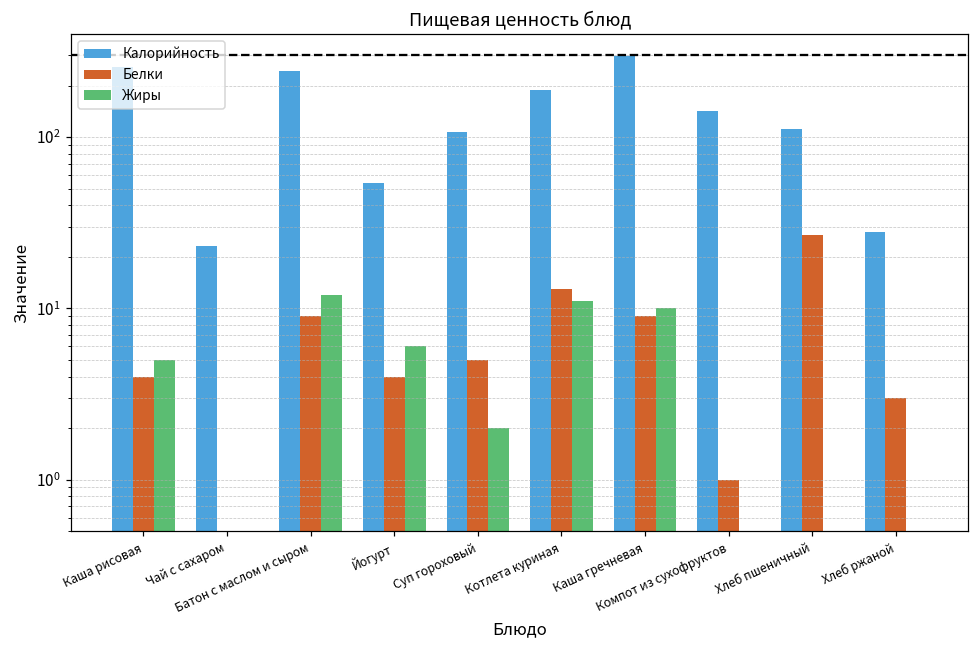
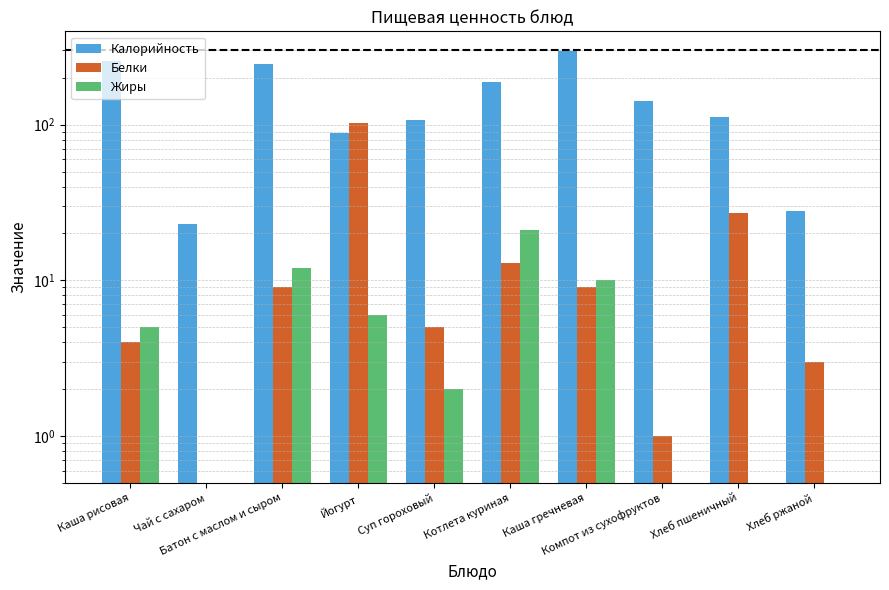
  {
    "Калорийность": {
      "Чай с сахаром": 23,
      "Батон с маслом и сыром": 240,
-     "Йогурт": 54,
+     "Йогурт": 90,
      "Суп гороховый": 110,
      "Котлета куриная": 190,
      "Каша гречневая": 300,
      "Компот из сухофруктов": 140,
      "Хлеб пшеничный": 110,
      "Хлеб ржаной": 28
    },
    "Белки": {
      "Каша рисовая": 4,
      "Батон с маслом и сыром": 9,
-     "Йогурт": 4,
+     "Йогурт": 100,
      "Суп гороховый": 5,
      "Котлета куриная": 13,
      "Каша гречневая": 9,
      "Компот из сухофруктов": 1,
      "Хлеб пшеничный": 27,
      "Хлеб ржаной": 3
    },
    "Жиры": {
      "Каша рисовая": 5,
      "Батон с маслом и сыром": 12,
      "Йогурт": 6,
      "Суп гороховый": 2,
-     "Котлета куриная": 11,
+     "Котлета куриная": 21,
      "Каша гречневая": 10
    }
  }
